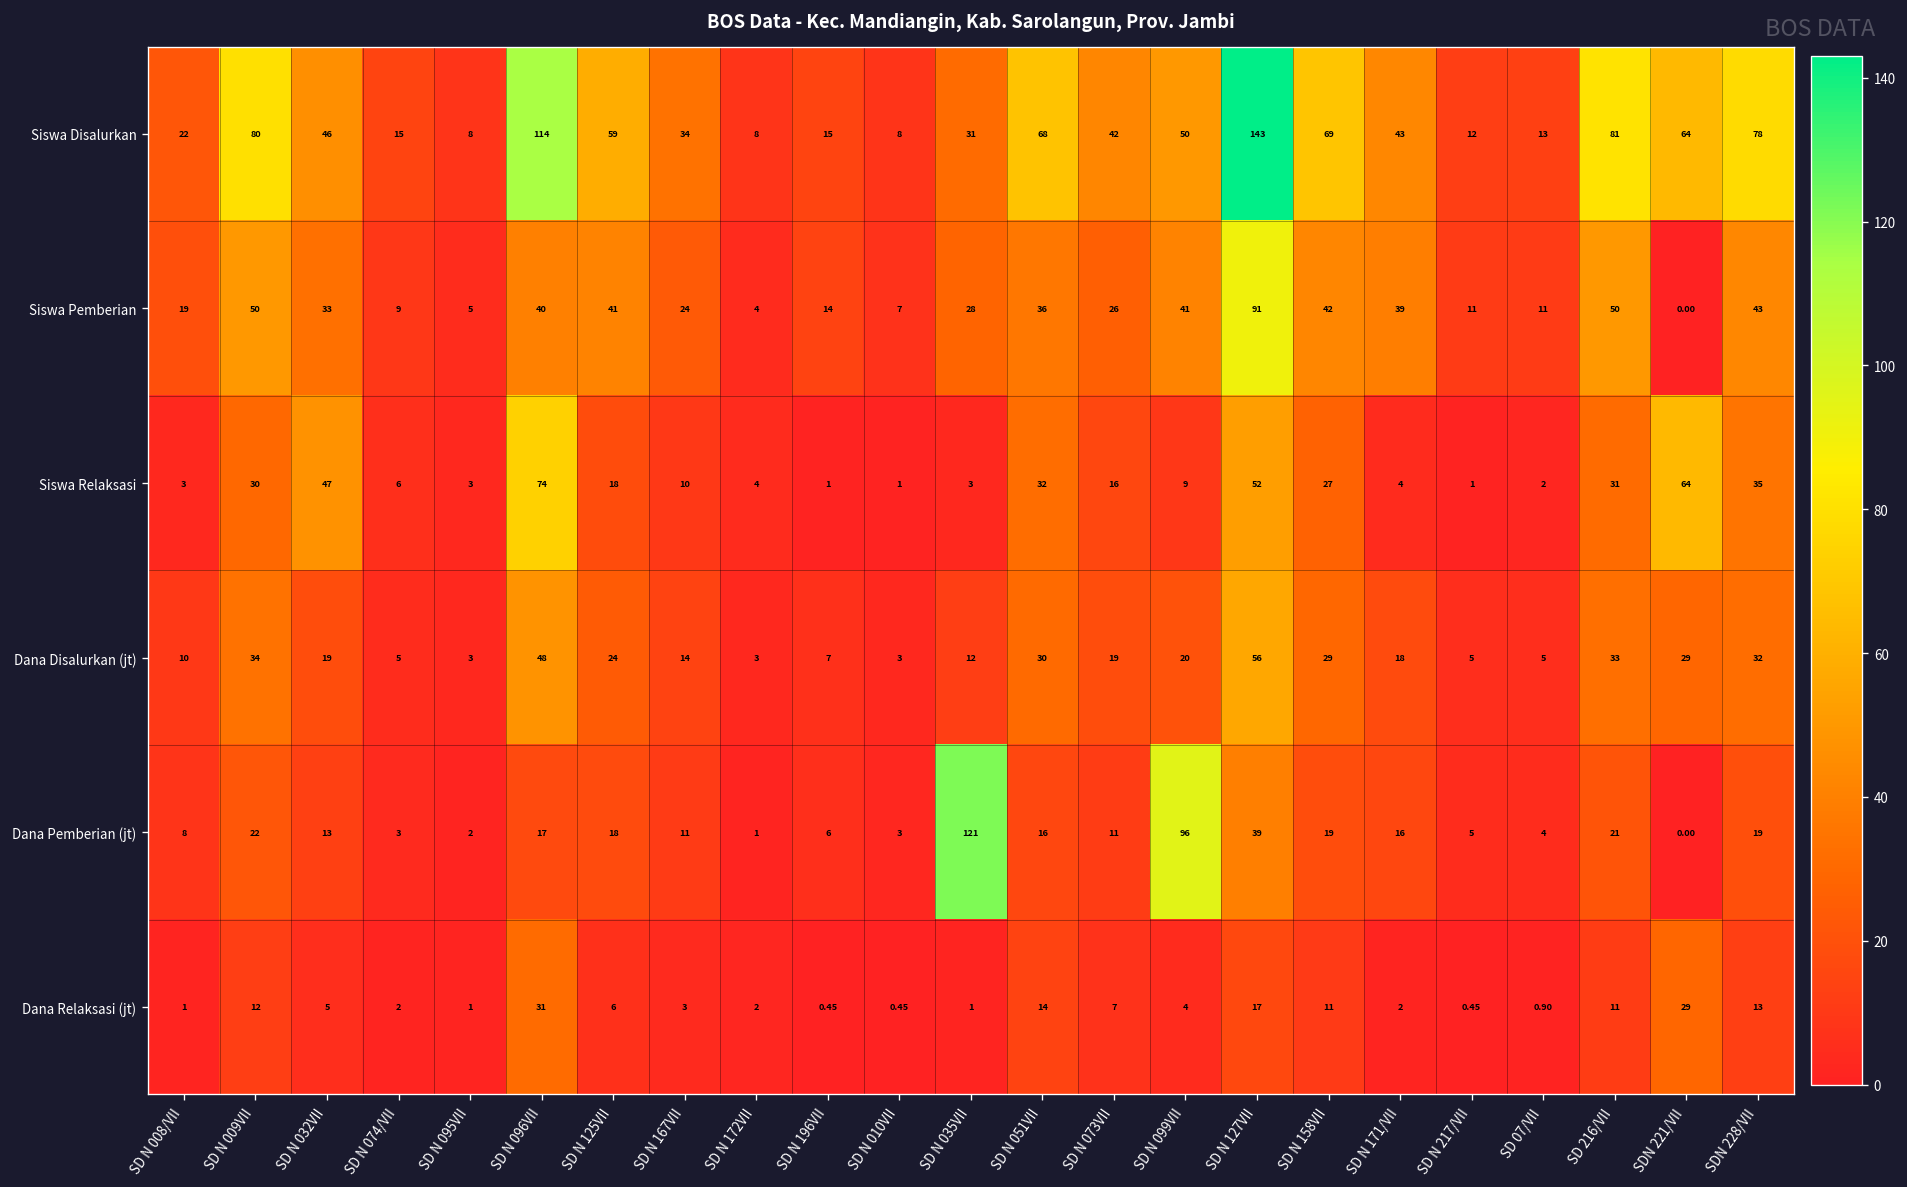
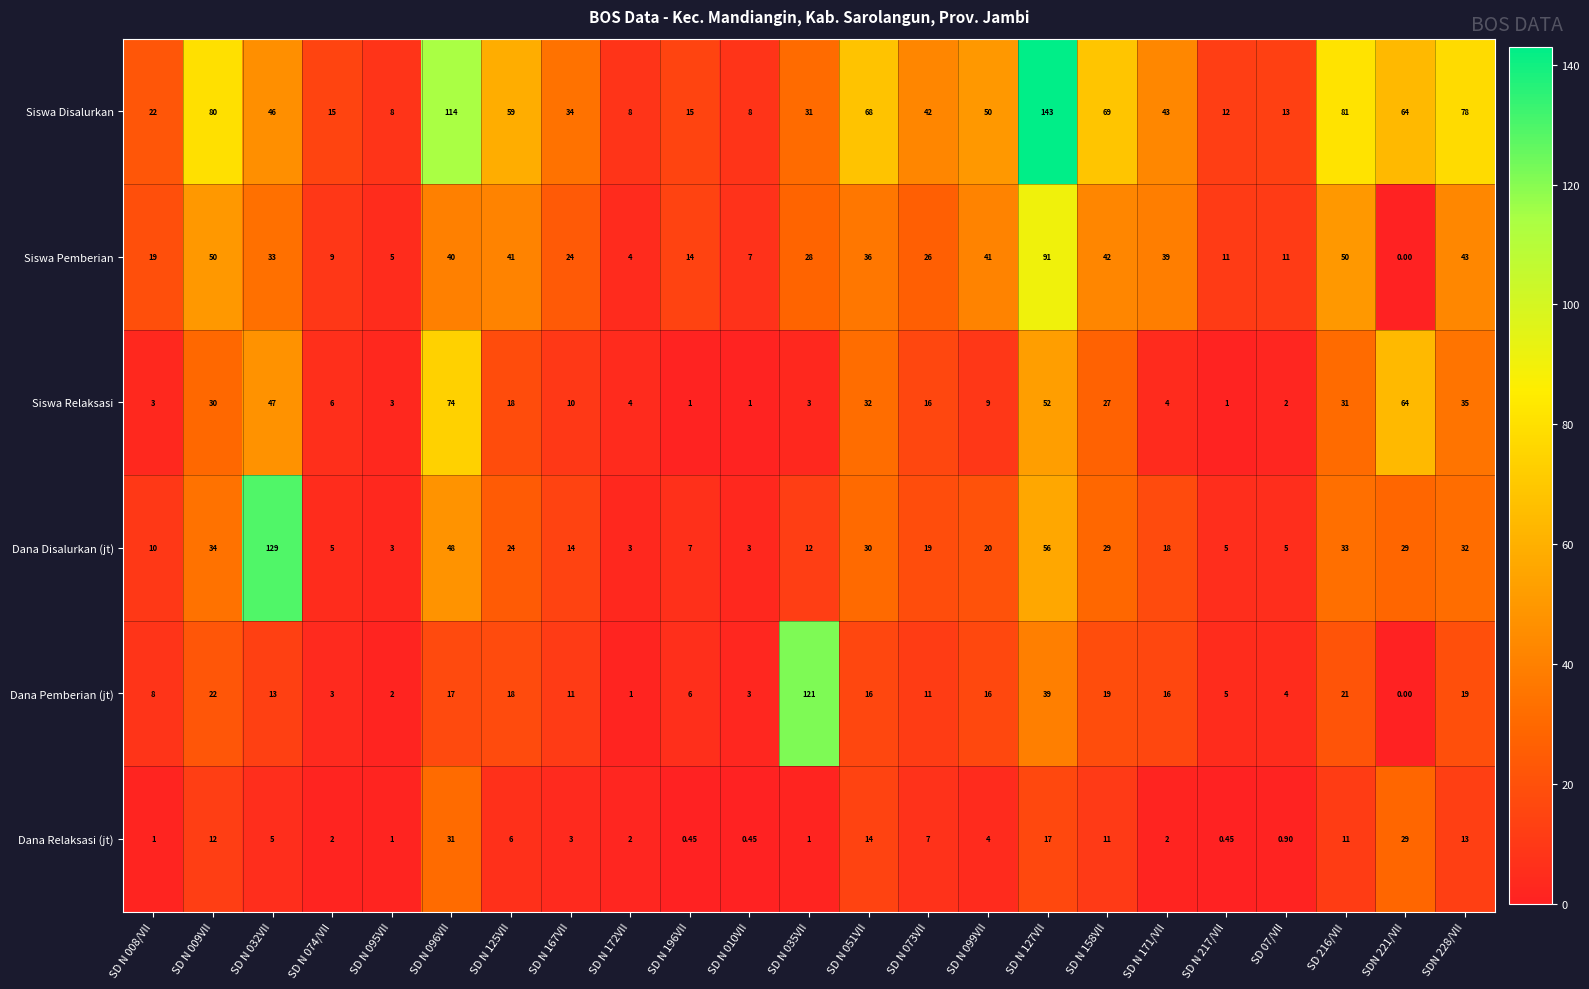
  {
    "Siswa Disalurkan": {
      "SD N 008/VII": 22,
      "SD N 009VII": 80,
      "SD N 032VII": 46,
      "SD N 074/VII": 15,
      "SD N 095VII": 8,
      "SD N 096VII": 114,
      "SD N 125VII": 59,
      "SD N 167VII": 34,
      "SD N 172VII": 8,
      "SD N 196VII": 15,
      "SD N 010VII": 8,
      "SD N 035VII": 31,
      "SD N 051VII": 68,
      "SD N 073VII": 42,
      "SD N 099VII": 50,
      "SD N 127VII": 143,
      "SD N 158VII": 69,
      "SD N 171/VII": 43,
      "SD N 217/VII": 12,
      "SD 07/VII": 13,
      "SD 216/VII": 81,
      "SDN 221/VII": 64,
      "SDN 228/VII": 78
    },
    "Siswa Pemberian": {
      "SD N 008/VII": 19,
      "SD N 009VII": 50,
      "SD N 032VII": 33,
      "SD N 074/VII": 9,
      "SD N 095VII": 5,
      "SD N 096VII": 40,
      "SD N 125VII": 41,
      "SD N 167VII": 24,
      "SD N 172VII": 4,
      "SD N 196VII": 14,
      "SD N 010VII": 7,
      "SD N 035VII": 28,
      "SD N 051VII": 36,
      "SD N 073VII": 26,
      "SD N 099VII": 41,
      "SD N 127VII": 91,
      "SD N 158VII": 42,
      "SD N 171/VII": 39,
      "SD N 217/VII": 11,
      "SD 07/VII": 11,
      "SD 216/VII": 50,
      "SDN 221/VII": 0.00,
      "SDN 228/VII": 43
    },
    "Siswa Relaksasi": {
      "SD N 008/VII": 3,
      "SD N 009VII": 30,
      "SD N 032VII": 47,
      "SD N 074/VII": 6,
      "SD N 095VII": 3,
      "SD N 096VII": 74,
      "SD N 125VII": 18,
      "SD N 167VII": 10,
      "SD N 172VII": 4,
      "SD N 196VII": 1,
      "SD N 010VII": 1,
      "SD N 035VII": 3,
      "SD N 051VII": 32,
      "SD N 073VII": 16,
      "SD N 099VII": 9,
      "SD N 127VII": 52,
      "SD N 158VII": 27,
      "SD N 171/VII": 4,
      "SD N 217/VII": 1,
      "SD 07/VII": 2,
      "SD 216/VII": 31,
      "SDN 221/VII": 64,
      "SDN 228/VII": 35
    },
    "Dana Disalurkan (jt)": {
      "SD N 008/VII": 10,
      "SD N 009VII": 34,
-     "SD N 032VII": 19,
+     "SD N 032VII": 129,
      "SD N 074/VII": 5,
      "SD N 095VII": 3,
      "SD N 096VII": 48,
      "SD N 125VII": 24,
      "SD N 167VII": 14,
      "SD N 172VII": 3,
      "SD N 196VII": 7,
      "SD N 010VII": 3,
      "SD N 035VII": 12,
      "SD N 051VII": 30,
      "SD N 073VII": 19,
      "SD N 099VII": 20,
      "SD N 127VII": 56,
      "SD N 158VII": 29,
      "SD N 171/VII": 18,
      "SD N 217/VII": 5,
      "SD 07/VII": 5,
      "SD 216/VII": 33,
      "SDN 221/VII": 29,
      "SDN 228/VII": 32
    },
    "Dana Pemberian (jt)": {
      "SD N 008/VII": 8,
      "SD N 009VII": 22,
      "SD N 032VII": 13,
      "SD N 074/VII": 3,
      "SD N 095VII": 2,
      "SD N 096VII": 17,
      "SD N 125VII": 18,
      "SD N 167VII": 11,
      "SD N 172VII": 1,
      "SD N 196VII": 6,
      "SD N 010VII": 3,
      "SD N 035VII": 121,
      "SD N 051VII": 16,
      "SD N 073VII": 11,
-     "SD N 099VII": 96,
+     "SD N 099VII": 16,
      "SD N 127VII": 39,
      "SD N 158VII": 19,
      "SD N 171/VII": 16,
      "SD N 217/VII": 5,
      "SD 07/VII": 4,
      "SD 216/VII": 21,
      "SDN 221/VII": 0.00,
      "SDN 228/VII": 19
    },
    "Dana Relaksasi (jt)": {
      "SD N 008/VII": 1,
      "SD N 009VII": 12,
      "SD N 032VII": 5,
      "SD N 074/VII": 2,
      "SD N 095VII": 1,
      "SD N 096VII": 31,
      "SD N 125VII": 6,
      "SD N 167VII": 3,
      "SD N 172VII": 2,
      "SD N 196VII": 0.45,
      "SD N 010VII": 0.45,
      "SD N 035VII": 1,
      "SD N 051VII": 14,
      "SD N 073VII": 7,
      "SD N 099VII": 4,
      "SD N 127VII": 17,
      "SD N 158VII": 11,
      "SD N 171/VII": 2,
      "SD N 217/VII": 0.45,
      "SD 07/VII": 0.90,
      "SD 216/VII": 11,
      "SDN 221/VII": 29,
      "SDN 228/VII": 13
    }
  }
